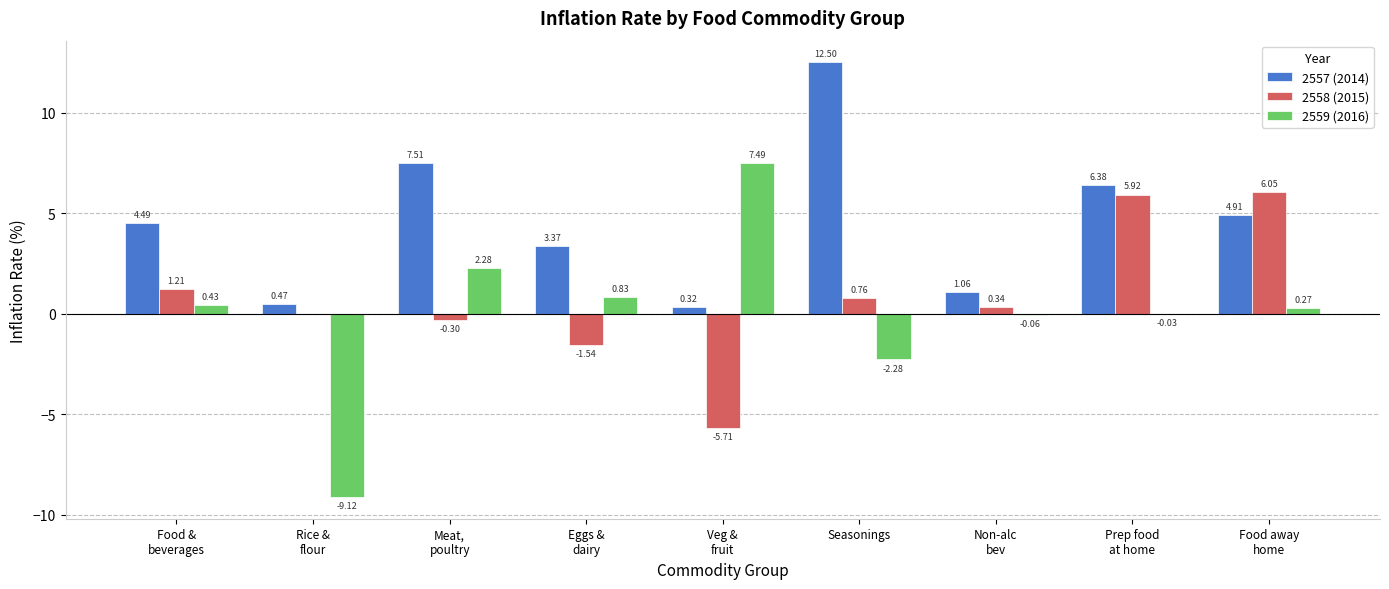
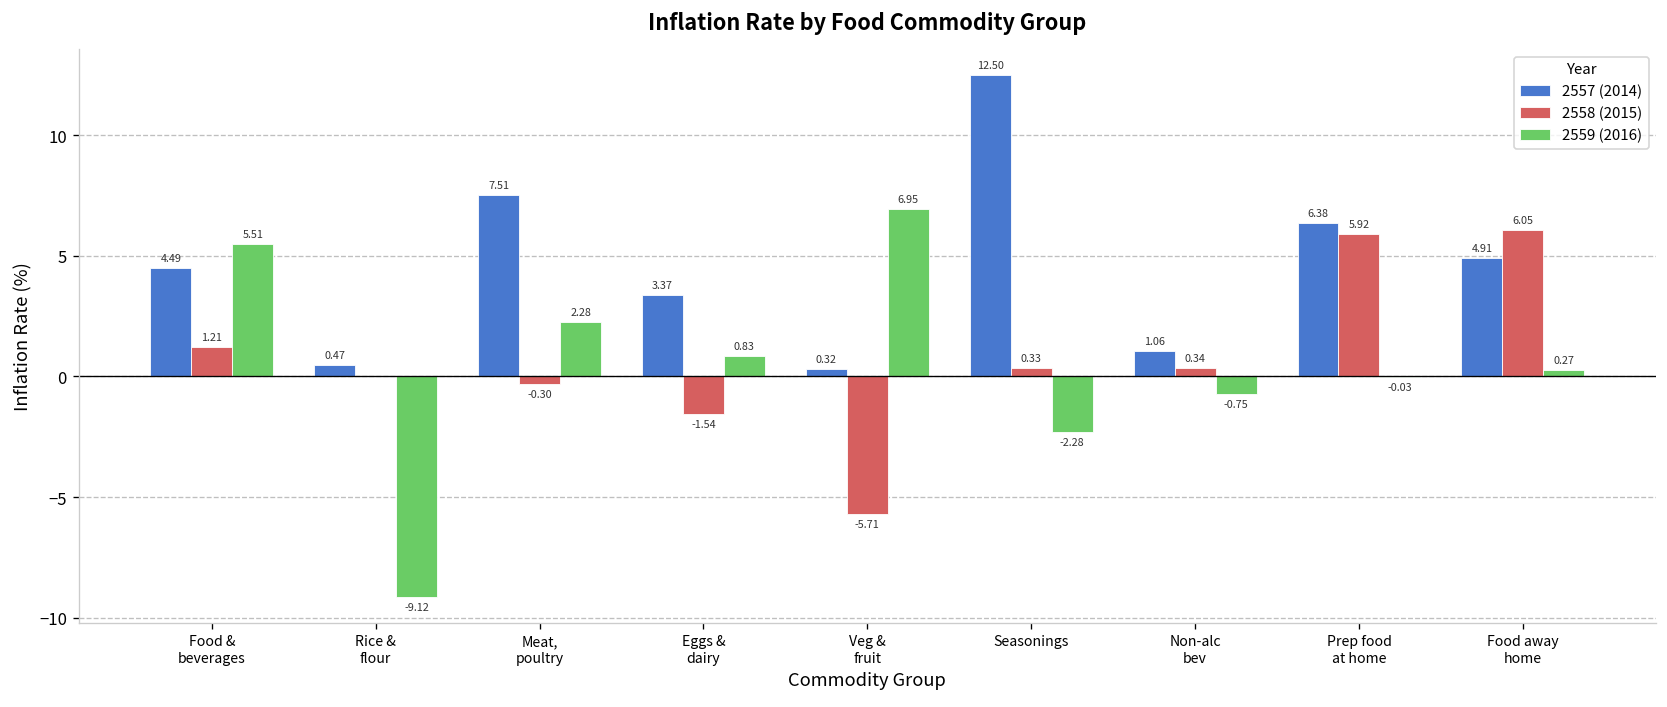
  {
    "2557 (2014)": {
      "Food & beverages": 4.49,
      "Rice & flour": 0.47,
      "Meat, poultry": 7.51,
      "Eggs & dairy": 3.37,
      "Veg & fruit": 0.32,
      "Seasonings": 12.50,
      "Non-alc bev": 1.06,
      "Prep food at home": 6.38,
      "Food away home": 4.91
    },
    "2558 (2015)": {
      "Food & beverages": 1.21,
      "Meat, poultry": -0.30,
      "Eggs & dairy": -1.54,
      "Veg & fruit": -5.71,
-     "Seasonings": 0.76,
+     "Seasonings": 0.33,
      "Non-alc bev": 0.34,
      "Prep food at home": 5.92,
      "Food away home": 6.05
    },
    "2559 (2016)": {
-     "Food & beverages": 0.43,
+     "Food & beverages": 5.51,
      "Rice & flour": -9.12,
      "Meat, poultry": 2.28,
      "Eggs & dairy": 0.83,
-     "Veg & fruit": 7.49,
+     "Veg & fruit": 6.95,
      "Seasonings": -2.28,
-     "Non-alc bev": -0.06,
+     "Non-alc bev": -0.75,
      "Prep food at home": -0.03,
      "Food away home": 0.27
    }
  }
